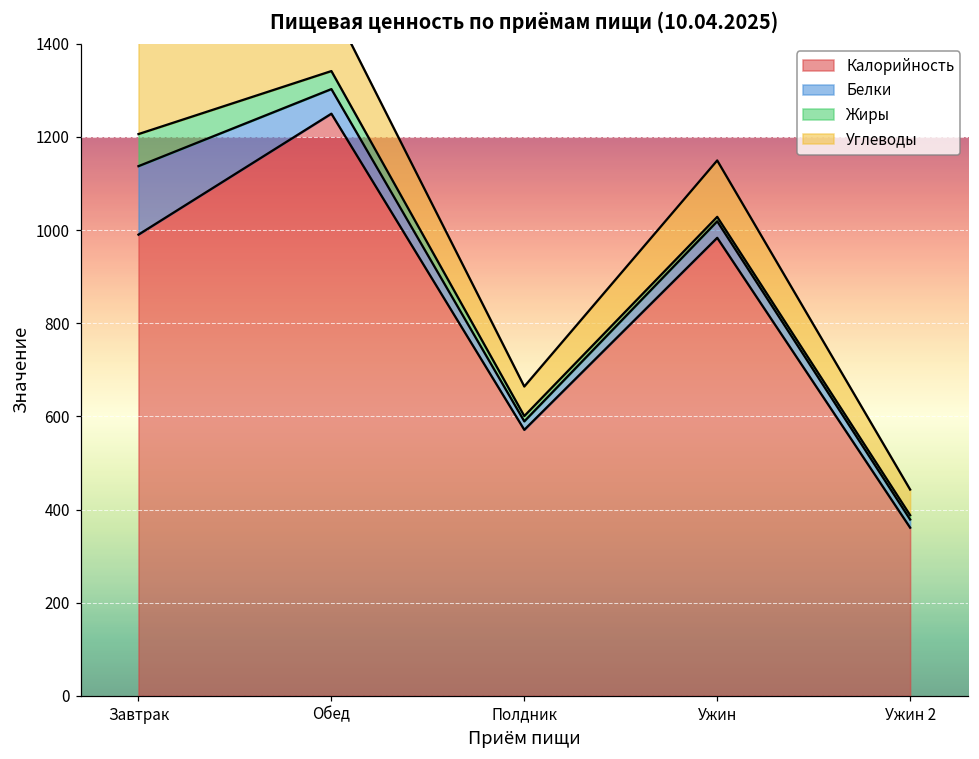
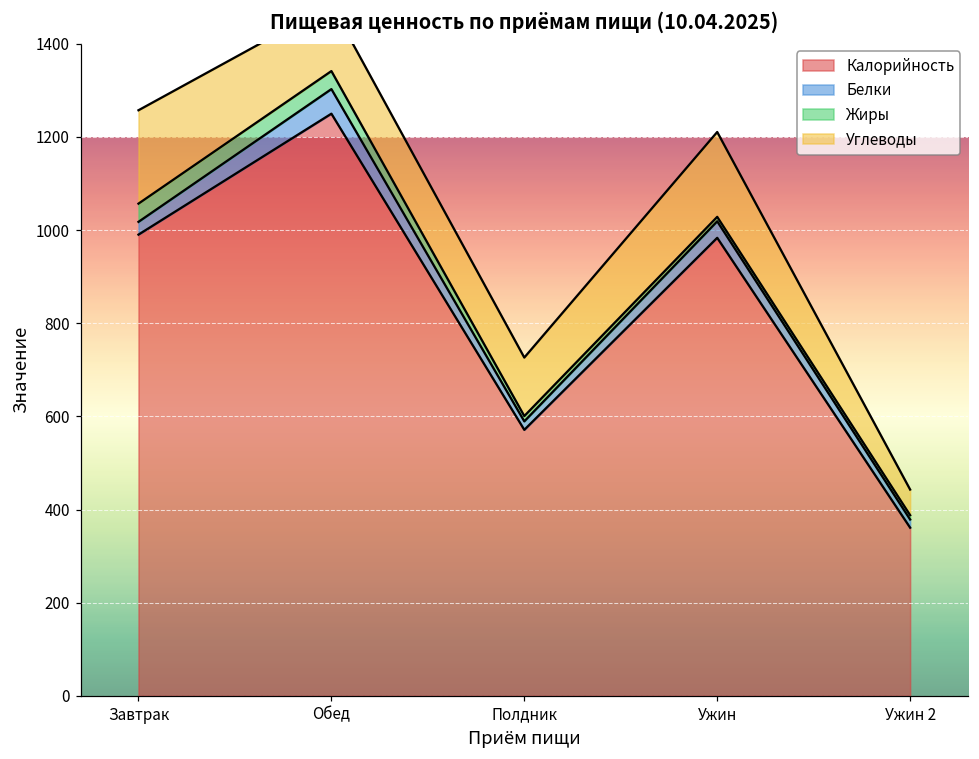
  {
    "Калорийность": {
      "Завтрак": 990,
      "Обед": 1250,
      "Полдник": 570,
      "Ужин": 980,
      "Ужин 2": 360
    },
    "Белки": {
-     "Завтрак": 150,
+     "Завтрак": 30,
      "Обед": 50,
      "Полдник": 20,
      "Ужин": 40,
      "Ужин 2": 20
    },
    "Жиры": {
-     "Завтрак": 70,
+     "Завтрак": 40,
      "Обед": 40,
      "Полдник": 10,
      "Ужин": 10,
      "Ужин 2": 10
    },
    "Углеводы": {
-     "Полдник": 60,
-     "Ужин": 120,
+     "Полдник": 130,
+     "Ужин": 180,
      "Ужин 2": 60
    }
  }
